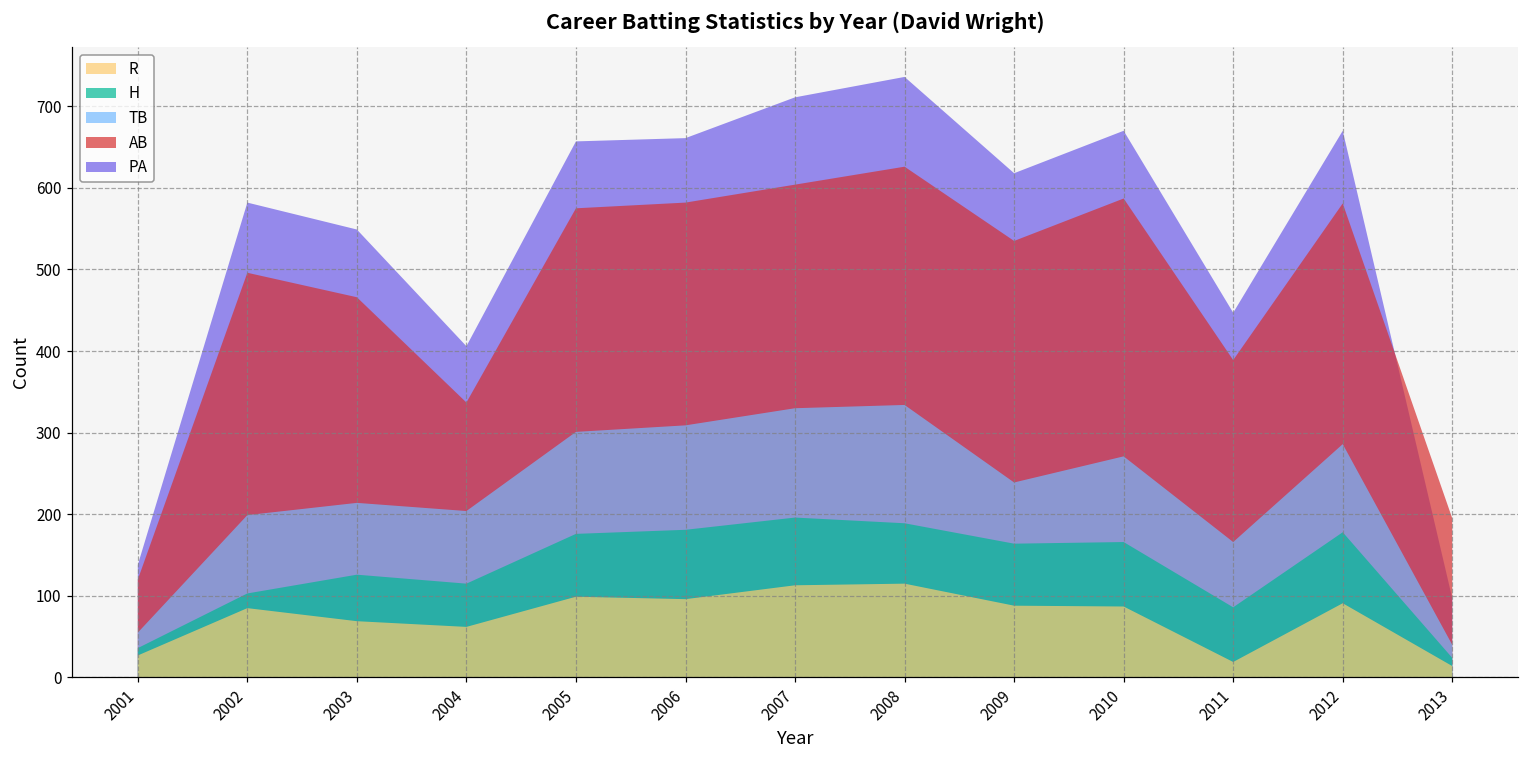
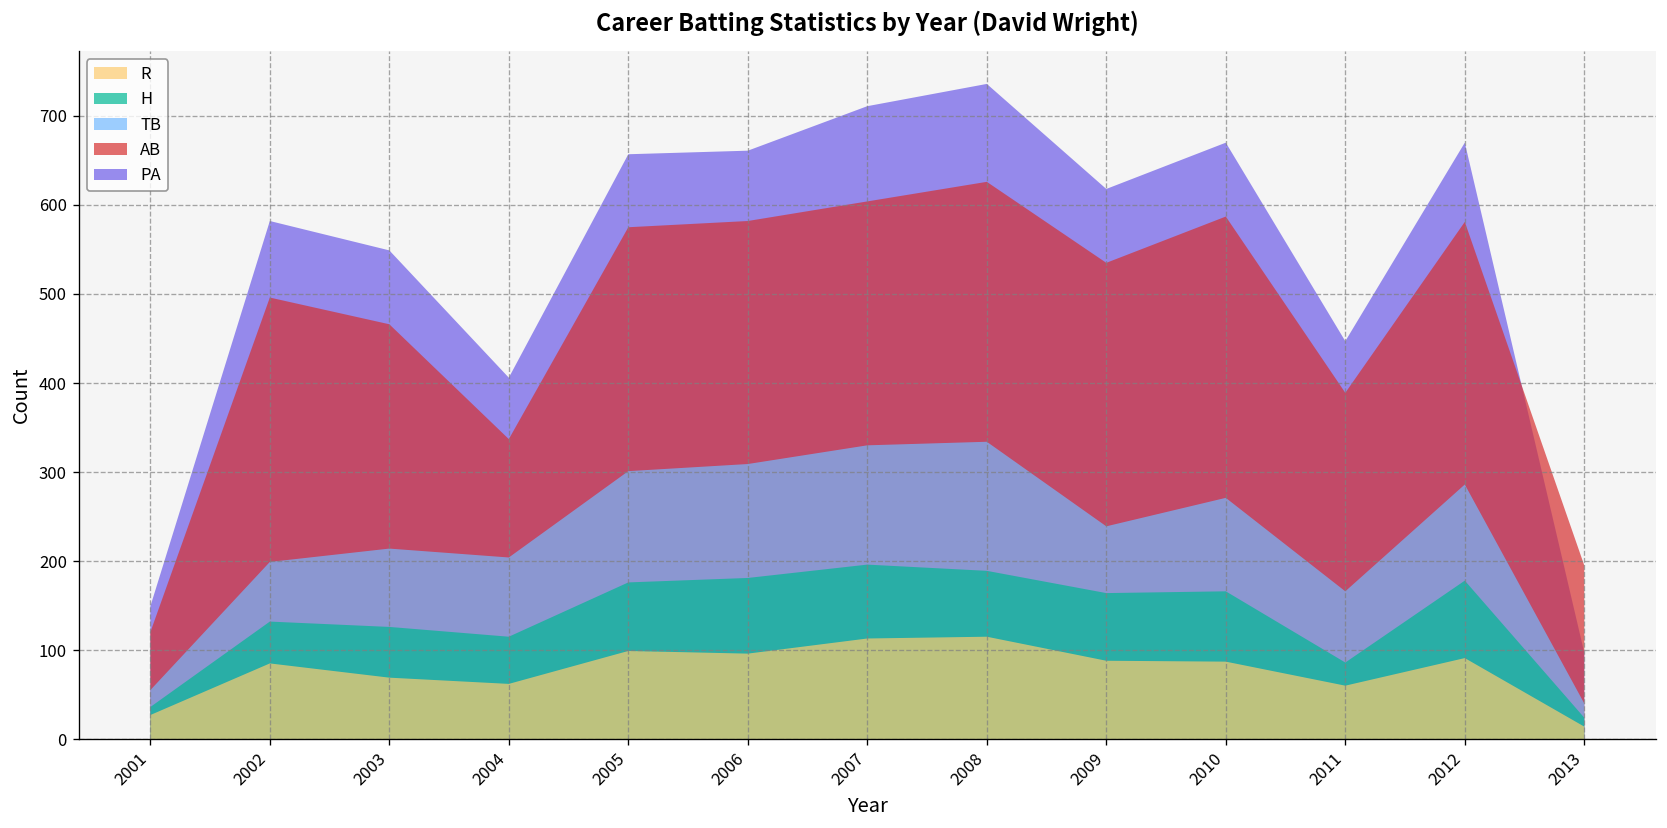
  {
    "PA": {
-     "2001": 140,
+     "2001": 150,
      "2002": 580,
      "2003": 550,
      "2004": 410,
      "2005": 660,
      "2006": 660,
      "2007": 710,
      "2008": 740,
      "2009": 620,
      "2010": 670,
      "2011": 450,
      "2012": 670,
      "2013": 100
    },
    "AB": {
      "2001": 120,
      "2002": 500,
      "2003": 470,
      "2004": 340,
      "2005": 580,
      "2006": 580,
      "2007": 600,
      "2008": 630,
      "2009": 540,
      "2010": 590,
      "2011": 390,
      "2012": 580,
      "2013": 200
    },
    "TB": {
      "2001": 60,
      "2002": 200,
      "2003": 210,
      "2004": 200,
      "2005": 300,
      "2006": 310,
      "2007": 330,
      "2008": 330,
      "2009": 240,
      "2010": 270,
      "2011": 170,
      "2012": 290,
      "2013": 40
    },
    "H": {
      "2001": 40,
-     "2002": 100,
+     "2002": 130,
      "2003": 130,
      "2004": 120,
      "2005": 180,
      "2006": 180,
      "2007": 200,
      "2008": 190,
      "2009": 160,
      "2010": 170,
      "2011": 90,
      "2012": 180,
      "2013": 20
    },
    "R": {
      "2001": 30,
      "2002": 90,
      "2003": 70,
      "2004": 60,
      "2005": 100,
      "2006": 100,
      "2007": 110,
      "2008": 120,
      "2009": 90,
      "2010": 90,
-     "2011": 20,
+     "2011": 60,
      "2012": 90,
      "2013": 10
    }
  }
